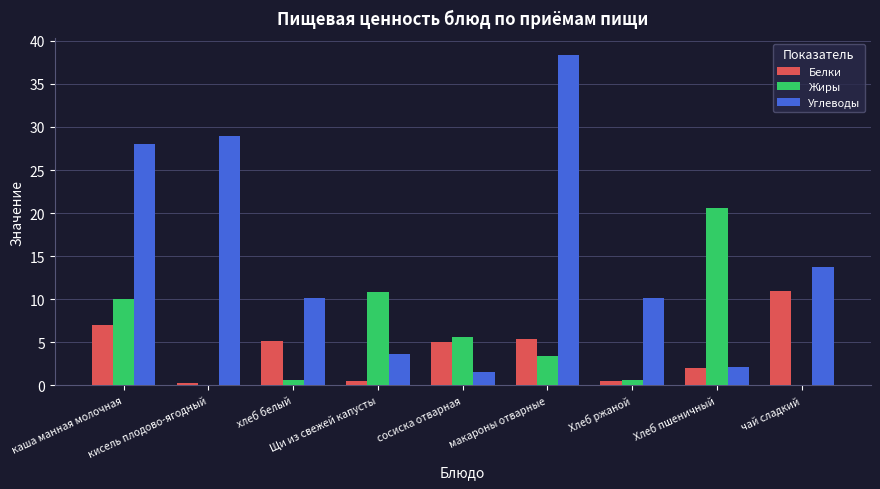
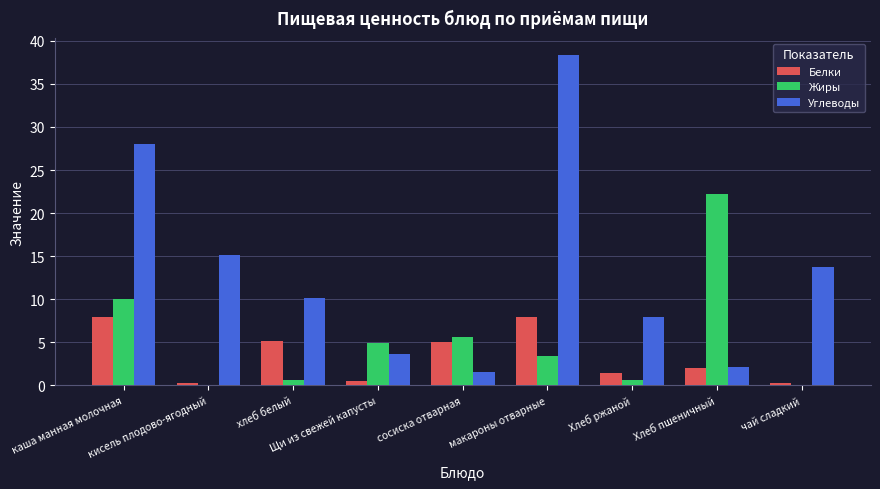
  {
    "Белки": {
-     "каша манная молочная": 7,
+     "каша манная молочная": 8,
      "кисель плодово-ягодный": 0,
      "хлеб белый": 5,
      "Щи из свежей капусты": 1,
      "сосиска отварная": 5,
-     "макароны отварные": 5,
-     "Хлеб ржаной": 1,
+     "макароны отварные": 8,
+     "Хлеб ржаной": 2,
      "Хлеб пшеничный": 2,
-     "чай сладкий": 11
+     "чай сладкий": 0
    },
    "Жиры": {
      "каша манная молочная": 10,
      "кисель плодово-ягодный": 0,
      "хлеб белый": 1,
-     "Щи из свежей капусты": 11,
+     "Щи из свежей капусты": 5,
      "сосиска отварная": 6,
      "макароны отварные": 3,
      "Хлеб ржаной": 1,
-     "Хлеб пшеничный": 21,
+     "Хлеб пшеничный": 22,
      "чай сладкий": 0
    },
    "Углеводы": {
      "каша манная молочная": 28,
-     "кисель плодово-ягодный": 29,
+     "кисель плодово-ягодный": 15,
      "хлеб белый": 10,
      "Щи из свежей капусты": 4,
      "сосиска отварная": 2,
      "макароны отварные": 38,
-     "Хлеб ржаной": 10,
+     "Хлеб ржаной": 8,
      "Хлеб пшеничный": 2,
      "чай сладкий": 14
    }
  }
